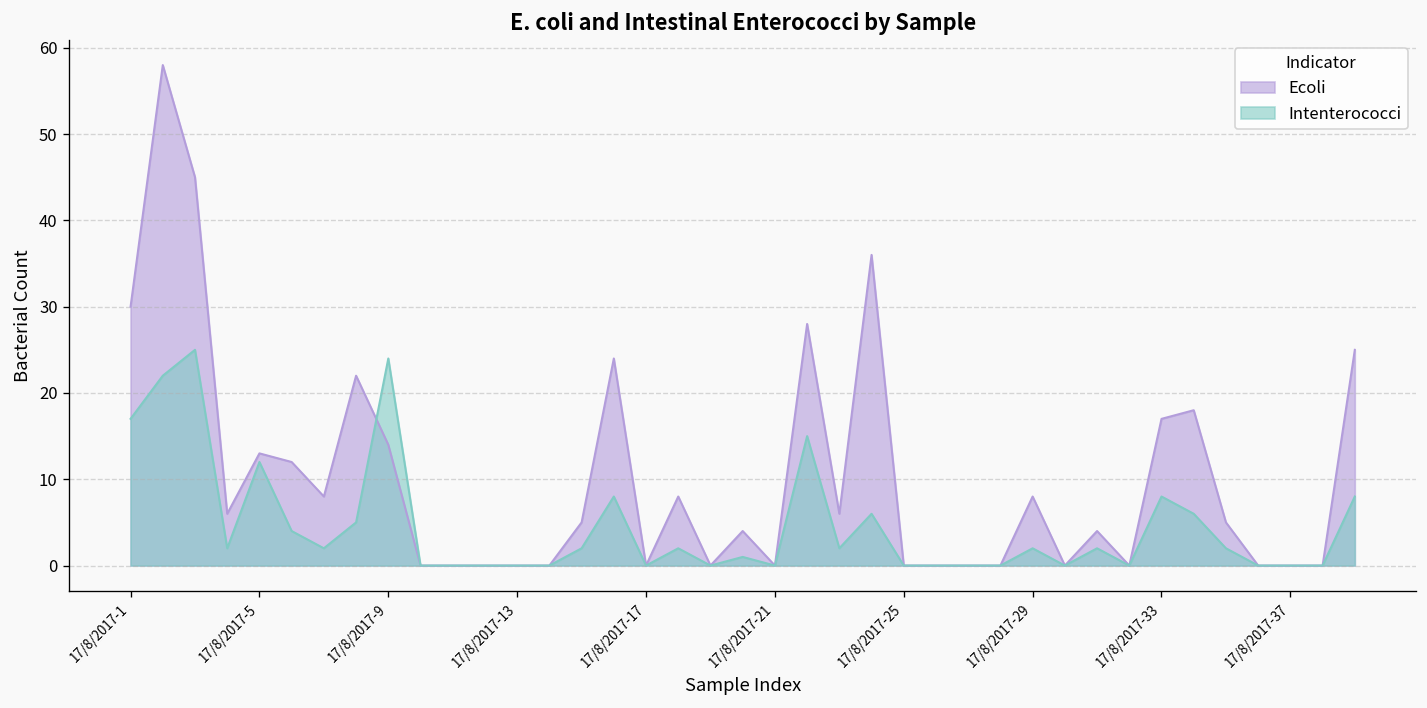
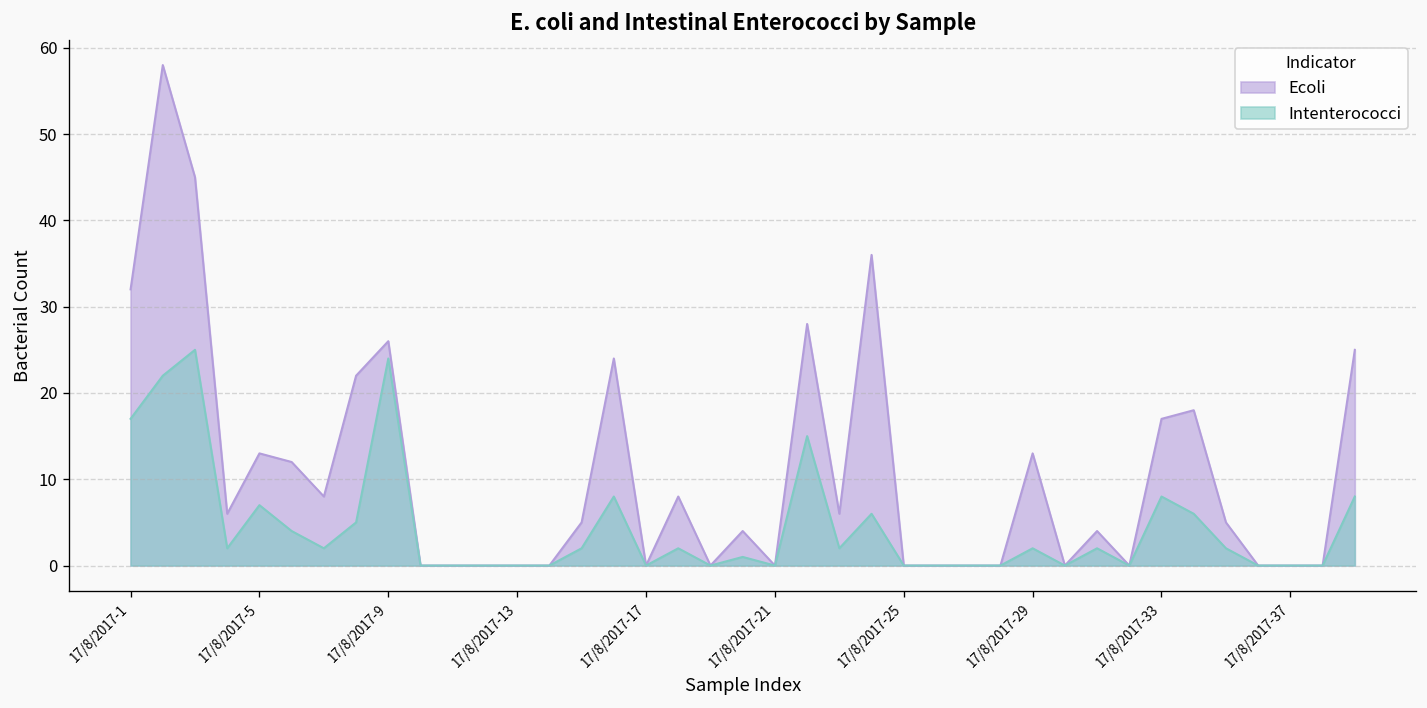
  {
    "Ecoli": {
-     "17/8/2017-1": 30,
+     "17/8/2017-1": 32,
      "17/8/2017-5": 13,
-     "17/8/2017-9": 14,
-     "17/8/2017-29": 8,
+     "17/8/2017-9": 26,
+     "17/8/2017-29": 13,
      "17/8/2017-33": 17
    },
    "Intenterococci": {
      "17/8/2017-1": 17,
-     "17/8/2017-5": 12,
+     "17/8/2017-5": 7,
      "17/8/2017-9": 24,
      "17/8/2017-29": 2,
      "17/8/2017-33": 8
    }
  }
